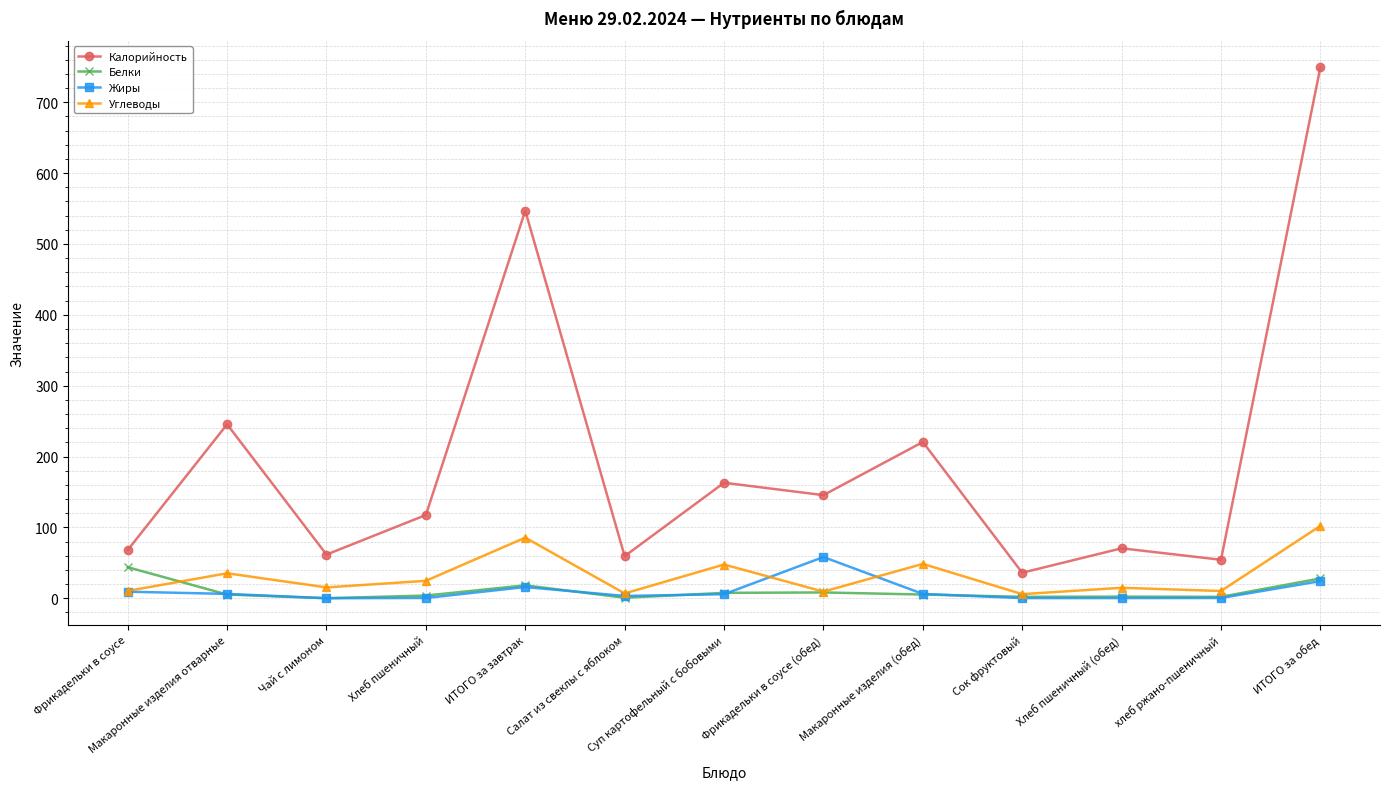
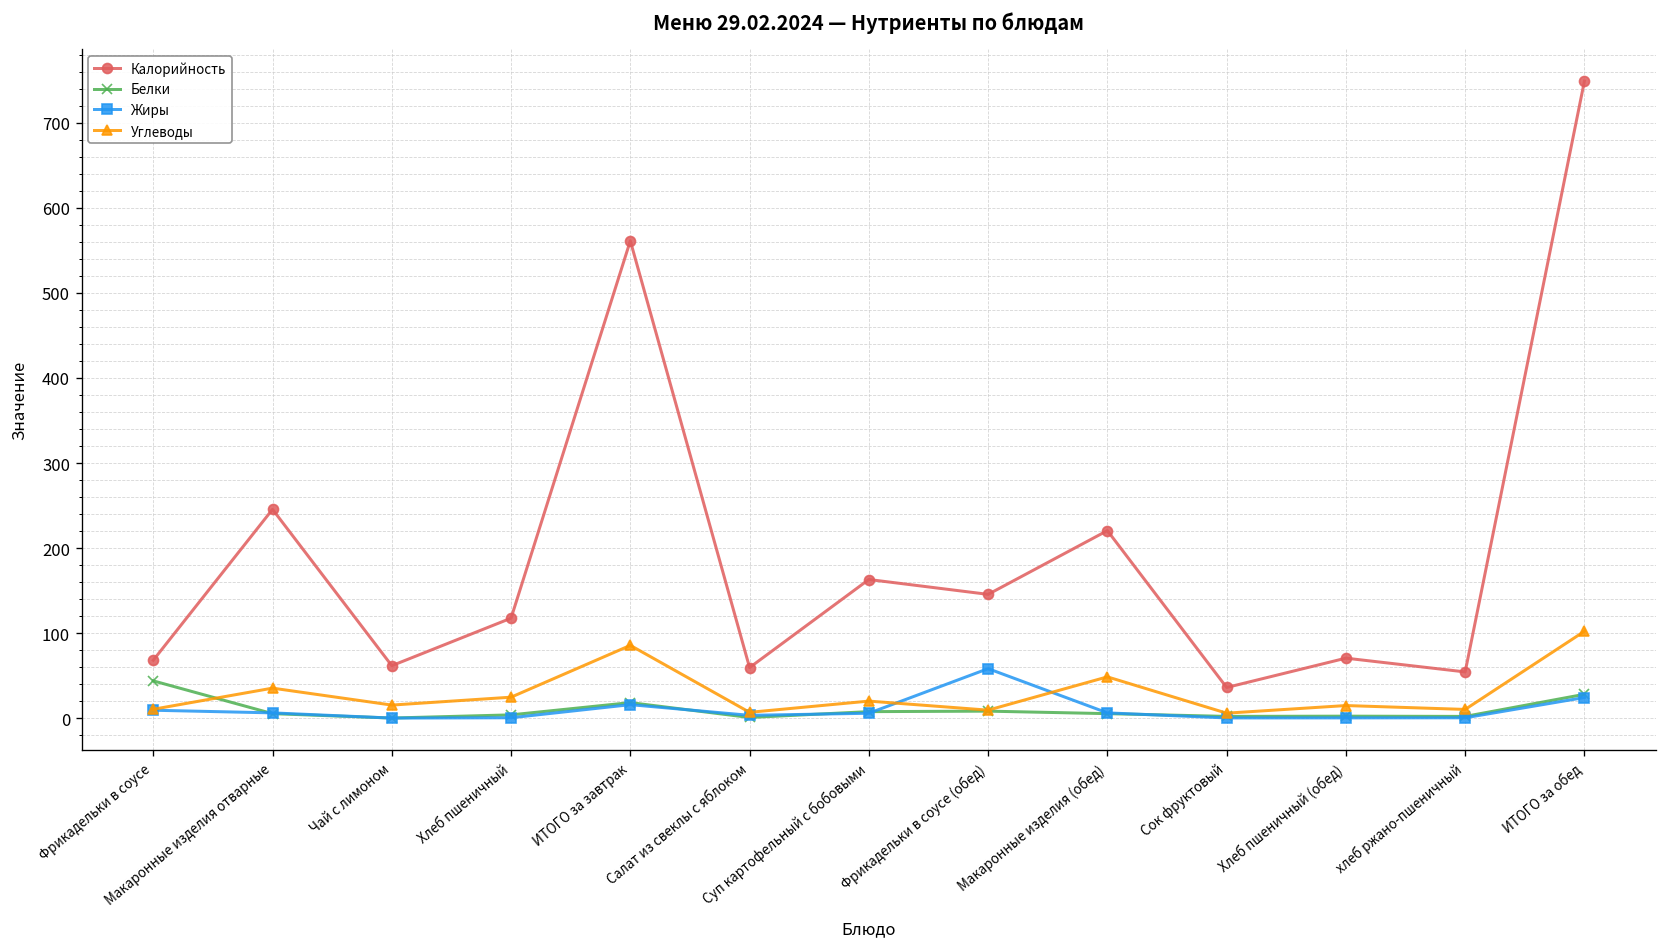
  {
    "Калорийность": {
      "Фрикадельки в соусе": 70,
      "Макаронные изделия отварные": 250,
      "Чай с лимоном": 60,
      "Хлеб пшеничный": 120,
-     "ИТОГО за завтрак": 550,
+     "ИТОГО за завтрак": 560,
      "Салат из свеклы с яблоком": 60,
      "Суп картофельный с бобовыми": 160,
      "Фрикадельки в соусе (обед)": 150,
      "Макаронные изделия (обед)": 220,
      "Сок фруктовый": 40,
      "Хлеб пшеничный (обед)": 70,
      "хлеб ржано-пшеничный": 50,
      "ИТОГО за обед": 750
    },
    "Белки": {
      "Фрикадельки в соусе": 40,
      "ИТОГО за обед": 30
    },
    "Жиры": {
      "Фрикадельки в соусе (обед)": 60,
      "ИТОГО за обед": 20
    },
    "Углеводы": {
      "Макаронные изделия отварные": 40,
      "Чай с лимоном": 20,
      "Хлеб пшеничный": 20,
      "ИТОГО за завтрак": 90,
      "Салат из свеклы с яблоком": 10,
-     "Суп картофельный с бобовыми": 50,
+     "Суп картофельный с бобовыми": 20,
      "Макаронные изделия (обед)": 50,
      "Сок фруктовый": 10,
      "Хлеб пшеничный (обед)": 10,
      "хлеб ржано-пшеничный": 10,
      "ИТОГО за обед": 100
    }
  }
